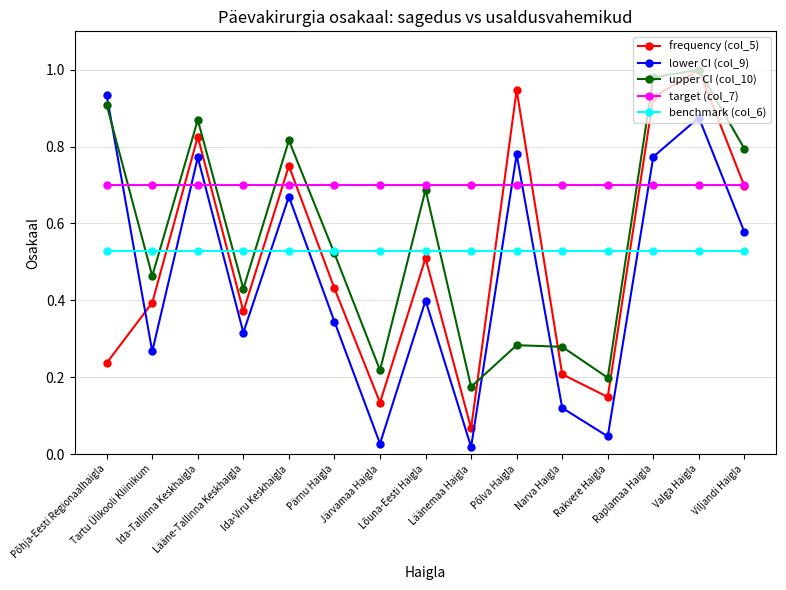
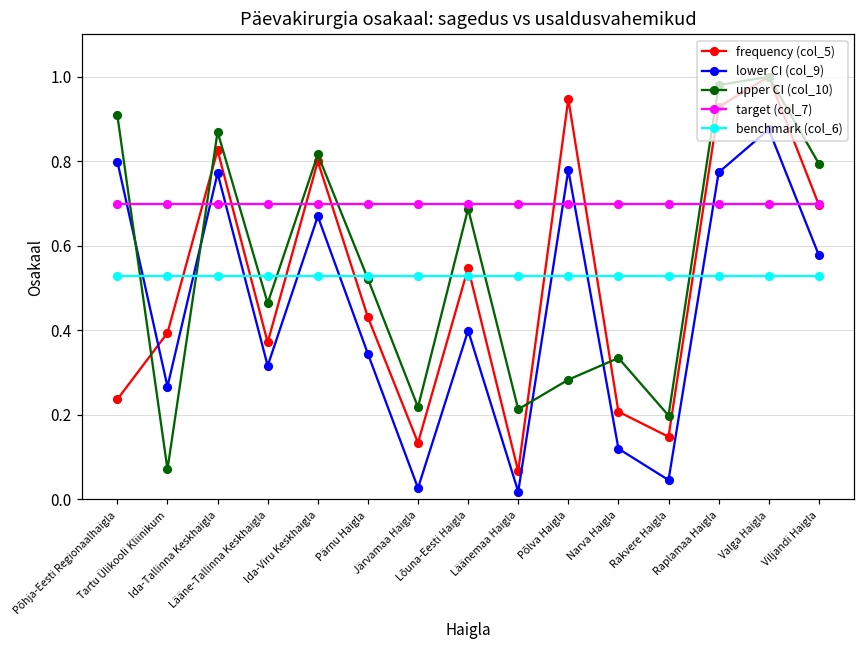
  {
    "frequency (col_5)": {
      "Põhja-Eesti Regionaalhaigla": 0.24,
      "Tartu Ülikooli Kliinikum": 0.39,
      "Ida-Tallinna Keskhaigla": 0.83,
      "Lääne-Tallinna Keskhaigla": 0.37,
-     "Ida-Viru Keskhaigla": 0.75,
+     "Ida-Viru Keskhaigla": 0.80,
      "Pärnu Haigla": 0.43,
      "Järvamaa Haigla": 0.13,
-     "Lõuna-Eesti Haigla": 0.51,
+     "Lõuna-Eesti Haigla": 0.55,
      "Läänemaa Haigla": 0.07,
      "Põlva Haigla": 0.95,
      "Narva Haigla": 0.21,
      "Rakvere Haigla": 0.15
    },
    "lower CI (col_9)": {
-     "Põhja-Eesti Regionaalhaigla": 0.93,
+     "Põhja-Eesti Regionaalhaigla": 0.80,
      "Tartu Ülikooli Kliinikum": 0.27,
      "Ida-Tallinna Keskhaigla": 0.77,
      "Lääne-Tallinna Keskhaigla": 0.32,
      "Ida-Viru Keskhaigla": 0.67,
      "Pärnu Haigla": 0.34,
      "Järvamaa Haigla": 0.03,
      "Lõuna-Eesti Haigla": 0.40,
      "Läänemaa Haigla": 0.02,
      "Põlva Haigla": 0.78,
      "Narva Haigla": 0.12,
      "Rakvere Haigla": 0.05,
      "Raplamaa Haigla": 0.77,
      "Viljandi Haigla": 0.58
    },
    "upper CI (col_10)": {
      "Põhja-Eesti Regionaalhaigla": 0.91,
-     "Tartu Ülikooli Kliinikum": 0.46,
+     "Tartu Ülikooli Kliinikum": 0.07,
      "Ida-Tallinna Keskhaigla": 0.87,
-     "Lääne-Tallinna Keskhaigla": 0.43,
+     "Lääne-Tallinna Keskhaigla": 0.46,
      "Ida-Viru Keskhaigla": 0.82,
      "Järvamaa Haigla": 0.22,
      "Lõuna-Eesti Haigla": 0.69,
-     "Läänemaa Haigla": 0.17,
+     "Läänemaa Haigla": 0.21,
      "Põlva Haigla": 0.28,
-     "Narva Haigla": 0.28,
+     "Narva Haigla": 0.33,
      "Rakvere Haigla": 0.20,
      "Viljandi Haigla": 0.79
    },
    "target (col_7)": {
      "Põhja-Eesti Regionaalhaigla": 0.70,
      "Tartu Ülikooli Kliinikum": 0.70,
      "Ida-Tallinna Keskhaigla": 0.70,
      "Lääne-Tallinna Keskhaigla": 0.70,
      "Ida-Viru Keskhaigla": 0.70,
      "Pärnu Haigla": 0.70,
      "Järvamaa Haigla": 0.70,
      "Lõuna-Eesti Haigla": 0.70,
      "Läänemaa Haigla": 0.70,
      "Põlva Haigla": 0.70,
      "Narva Haigla": 0.70,
      "Rakvere Haigla": 0.70,
      "Raplamaa Haigla": 0.70,
      "Valga Haigla": 0.70
    },
    "benchmark (col_6)": {
      "Põhja-Eesti Regionaalhaigla": 0.53,
      "Tartu Ülikooli Kliinikum": 0.53,
      "Ida-Tallinna Keskhaigla": 0.53,
      "Lääne-Tallinna Keskhaigla": 0.53,
      "Ida-Viru Keskhaigla": 0.53,
      "Järvamaa Haigla": 0.53,
      "Lõuna-Eesti Haigla": 0.53,
      "Läänemaa Haigla": 0.53,
      "Põlva Haigla": 0.53,
      "Narva Haigla": 0.53,
      "Rakvere Haigla": 0.53,
      "Raplamaa Haigla": 0.53,
      "Valga Haigla": 0.53,
      "Viljandi Haigla": 0.53
    }
  }
